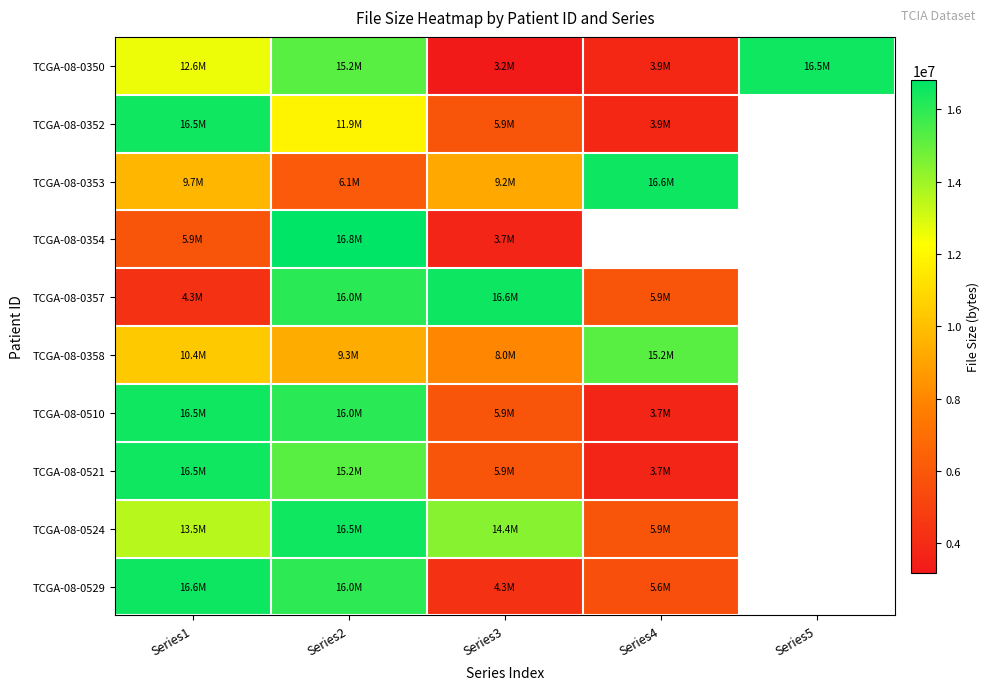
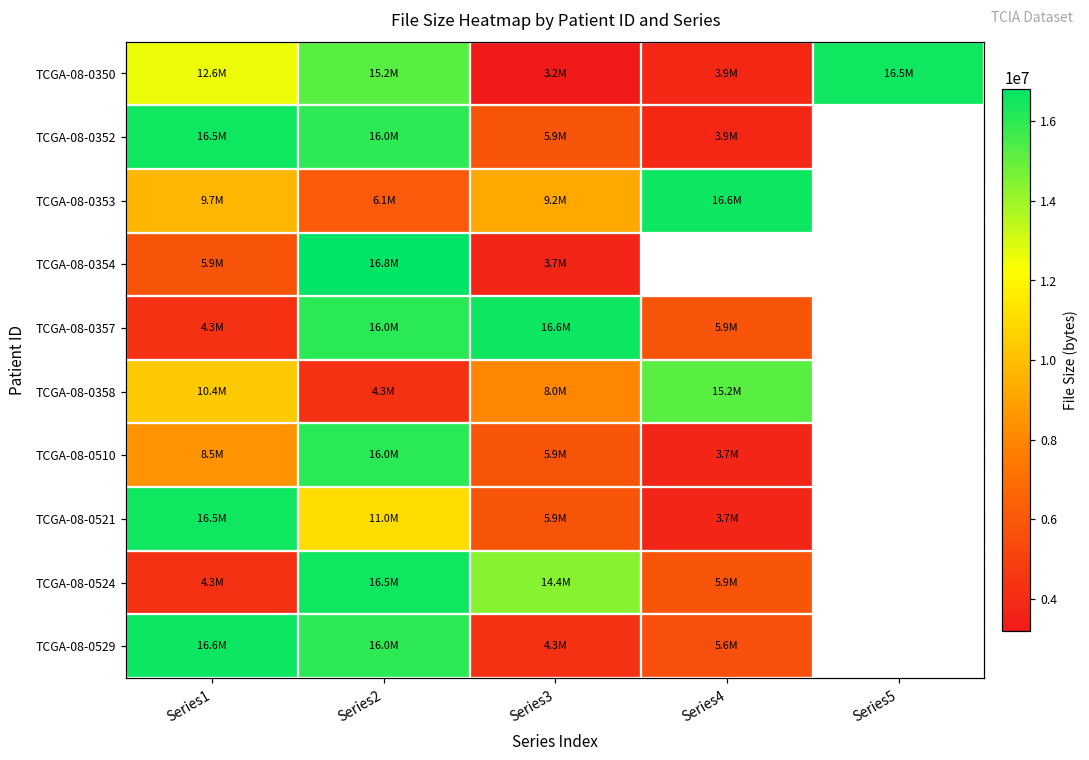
  {
    "TCGA-08-0350": {
      "Series1": "12.6M",
      "Series2": "15.2M",
      "Series3": "3.2M",
      "Series4": "3.9M",
      "Series5": "16.5M"
    },
    "TCGA-08-0352": {
      "Series1": "16.5M",
-     "Series2": "11.9M",
+     "Series2": "16.0M",
      "Series3": "5.9M",
      "Series4": "3.9M"
    },
    "TCGA-08-0353": {
      "Series1": "9.7M",
      "Series2": "6.1M",
      "Series3": "9.2M",
      "Series4": "16.6M"
    },
    "TCGA-08-0354": {
      "Series1": "5.9M",
      "Series2": "16.8M",
      "Series3": "3.7M"
    },
    "TCGA-08-0357": {
      "Series1": "4.3M",
      "Series2": "16.0M",
      "Series3": "16.6M",
      "Series4": "5.9M"
    },
    "TCGA-08-0358": {
      "Series1": "10.4M",
-     "Series2": "9.3M",
+     "Series2": "4.3M",
      "Series3": "8.0M",
      "Series4": "15.2M"
    },
    "TCGA-08-0510": {
-     "Series1": "16.5M",
+     "Series1": "8.5M",
      "Series2": "16.0M",
      "Series3": "5.9M",
      "Series4": "3.7M"
    },
    "TCGA-08-0521": {
      "Series1": "16.5M",
-     "Series2": "15.2M",
+     "Series2": "11.0M",
      "Series3": "5.9M",
      "Series4": "3.7M"
    },
    "TCGA-08-0524": {
-     "Series1": "13.5M",
+     "Series1": "4.3M",
      "Series2": "16.5M",
      "Series3": "14.4M",
      "Series4": "5.9M"
    },
    "TCGA-08-0529": {
      "Series1": "16.6M",
      "Series2": "16.0M",
      "Series3": "4.3M",
      "Series4": "5.6M"
    }
  }
